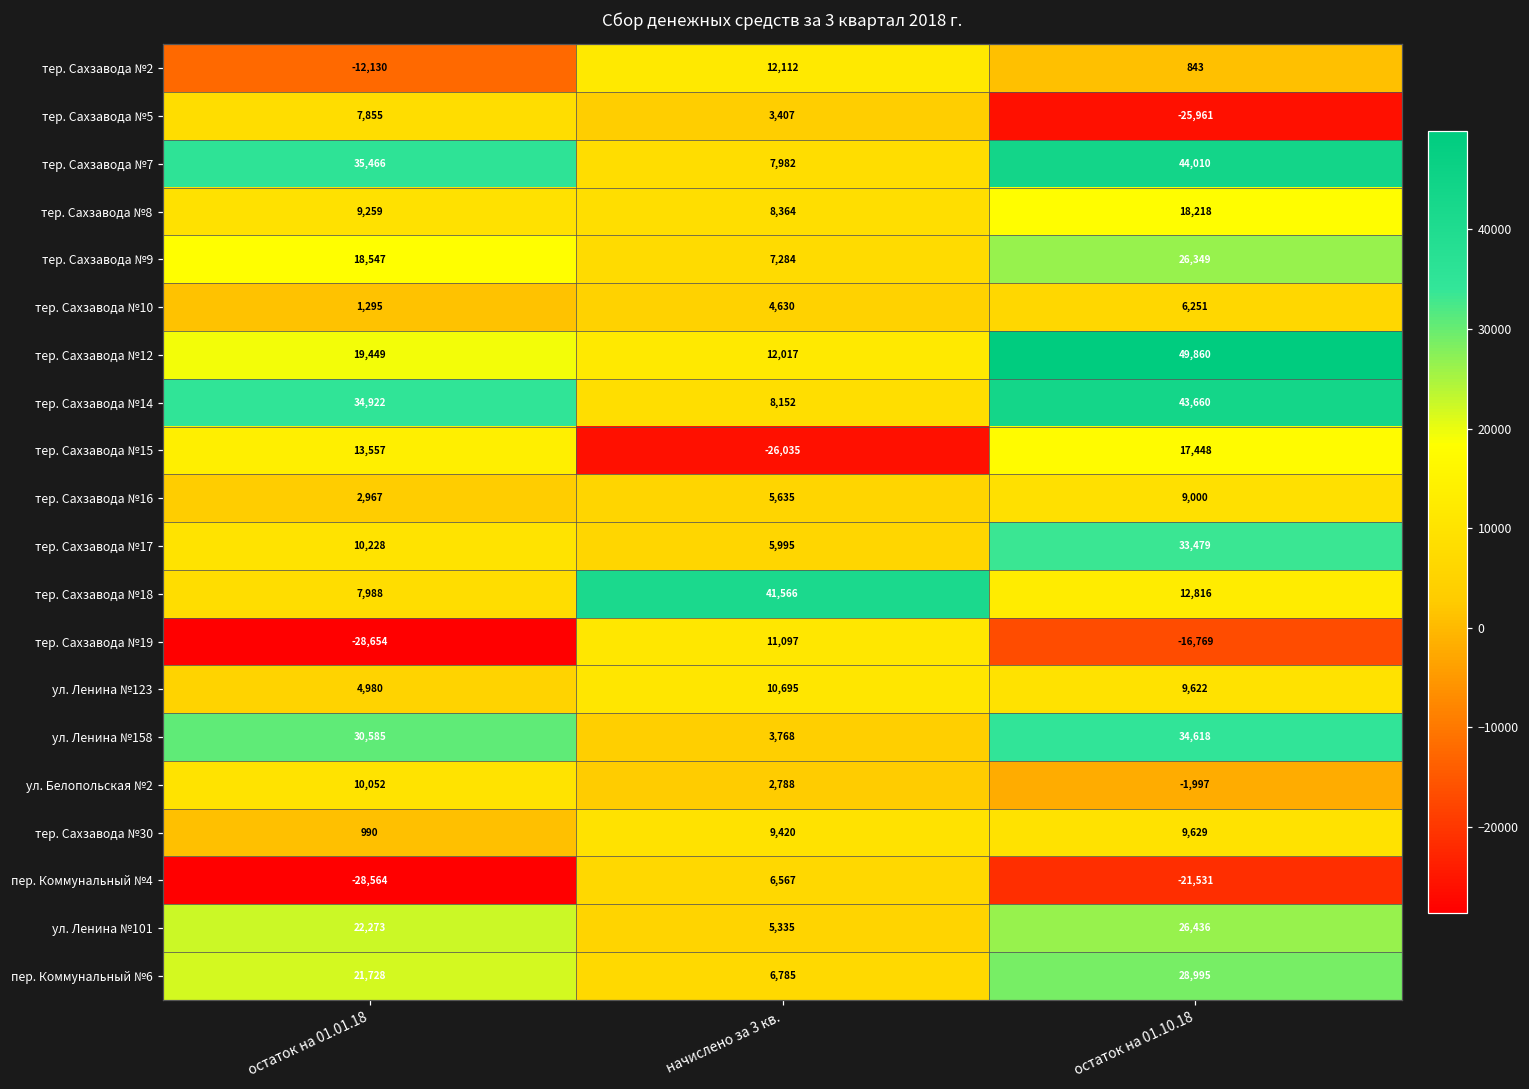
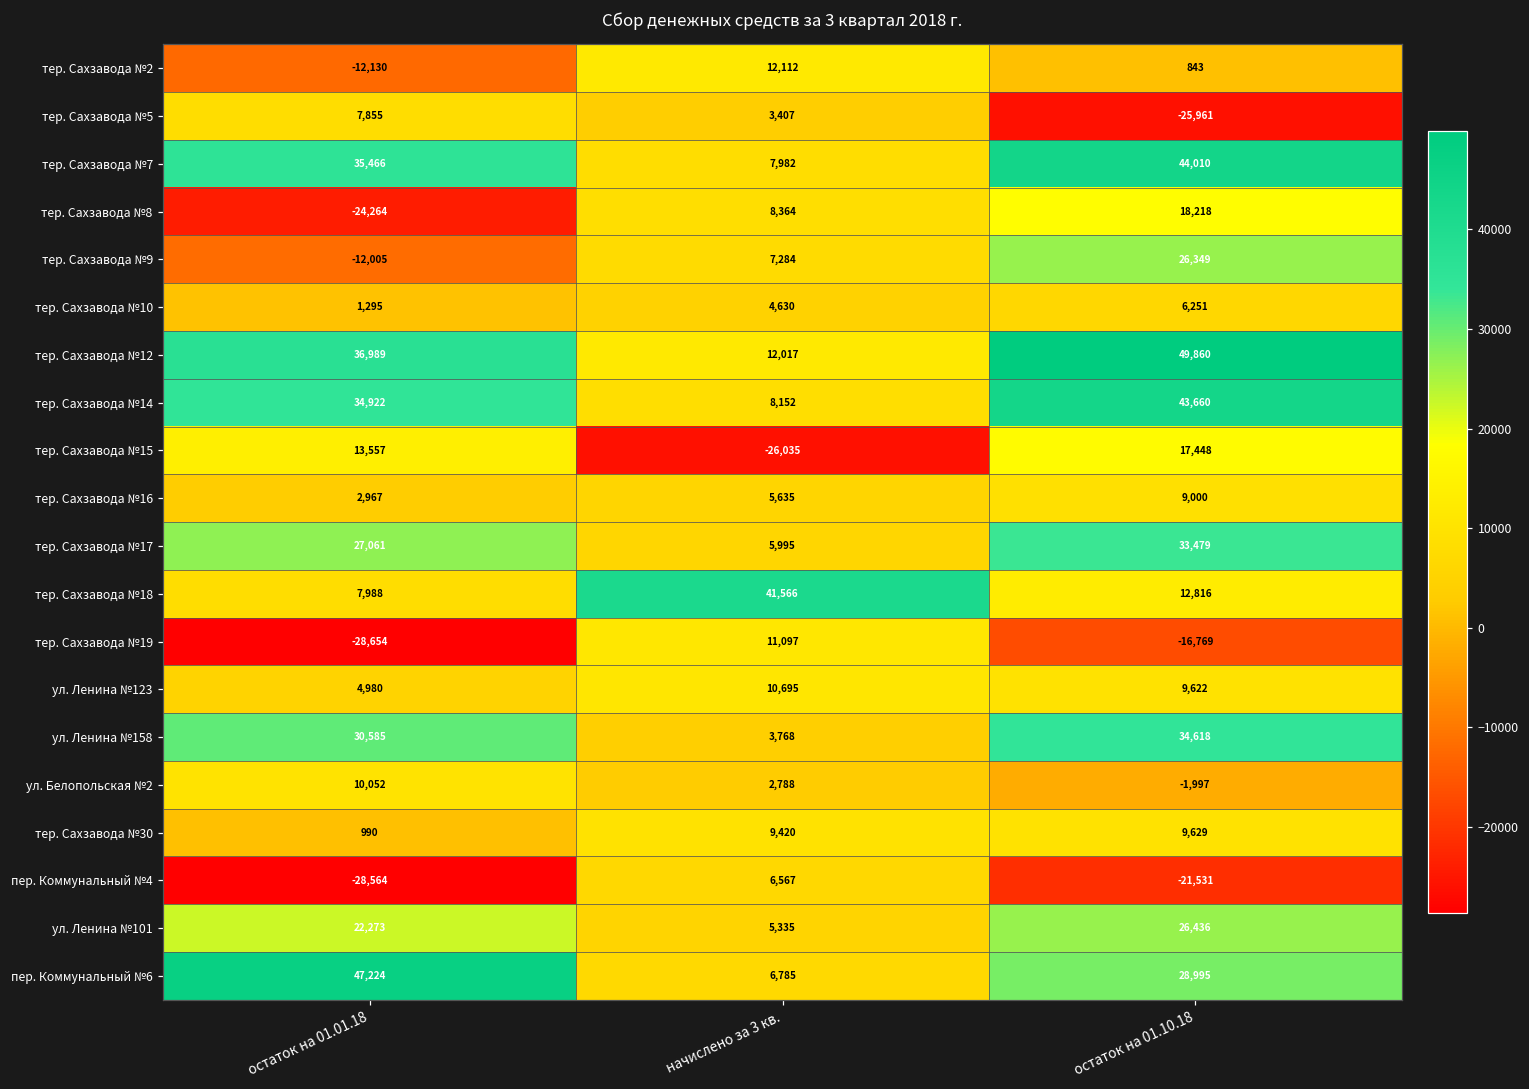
  {
    "тер. Сахзавода №2": {
      "остаток на 01.01.18": "-12,130",
      "начислено за 3 кв.": "12,112",
      "остаток на 01.10.18": "843"
    },
    "тер. Сахзавода №5": {
      "остаток на 01.01.18": "7,855",
      "начислено за 3 кв.": "3,407",
      "остаток на 01.10.18": "-25,961"
    },
    "тер. Сахзавода №7": {
      "остаток на 01.01.18": "35,466",
      "начислено за 3 кв.": "7,982",
      "остаток на 01.10.18": "44,010"
    },
    "тер. Сахзавода №8": {
-     "остаток на 01.01.18": "9,259",
+     "остаток на 01.01.18": "-24,264",
      "начислено за 3 кв.": "8,364",
      "остаток на 01.10.18": "18,218"
    },
    "тер. Сахзавода №9": {
-     "остаток на 01.01.18": "18,547",
+     "остаток на 01.01.18": "-12,005",
      "начислено за 3 кв.": "7,284",
      "остаток на 01.10.18": "26,349"
    },
    "тер. Сахзавода №10": {
      "остаток на 01.01.18": "1,295",
      "начислено за 3 кв.": "4,630",
      "остаток на 01.10.18": "6,251"
    },
    "тер. Сахзавода №12": {
-     "остаток на 01.01.18": "19,449",
+     "остаток на 01.01.18": "36,989",
      "начислено за 3 кв.": "12,017",
      "остаток на 01.10.18": "49,860"
    },
    "тер. Сахзавода №14": {
      "остаток на 01.01.18": "34,922",
      "начислено за 3 кв.": "8,152",
      "остаток на 01.10.18": "43,660"
    },
    "тер. Сахзавода №15": {
      "остаток на 01.01.18": "13,557",
      "начислено за 3 кв.": "-26,035",
      "остаток на 01.10.18": "17,448"
    },
    "тер. Сахзавода №16": {
      "остаток на 01.01.18": "2,967",
      "начислено за 3 кв.": "5,635",
      "остаток на 01.10.18": "9,000"
    },
    "тер. Сахзавода №17": {
-     "остаток на 01.01.18": "10,228",
+     "остаток на 01.01.18": "27,061",
      "начислено за 3 кв.": "5,995",
      "остаток на 01.10.18": "33,479"
    },
    "тер. Сахзавода №18": {
      "остаток на 01.01.18": "7,988",
      "начислено за 3 кв.": "41,566",
      "остаток на 01.10.18": "12,816"
    },
    "тер. Сахзавода №19": {
      "остаток на 01.01.18": "-28,654",
      "начислено за 3 кв.": "11,097",
      "остаток на 01.10.18": "-16,769"
    },
    "ул. Ленина №123": {
      "остаток на 01.01.18": "4,980",
      "начислено за 3 кв.": "10,695",
      "остаток на 01.10.18": "9,622"
    },
    "ул. Ленина №158": {
      "остаток на 01.01.18": "30,585",
      "начислено за 3 кв.": "3,768",
      "остаток на 01.10.18": "34,618"
    },
    "ул. Белопольская №2": {
      "остаток на 01.01.18": "10,052",
      "начислено за 3 кв.": "2,788",
      "остаток на 01.10.18": "-1,997"
    },
    "тер. Сахзавода №30": {
      "остаток на 01.01.18": "990",
      "начислено за 3 кв.": "9,420",
      "остаток на 01.10.18": "9,629"
    },
    "пер. Коммунальный №4": {
      "остаток на 01.01.18": "-28,564",
      "начислено за 3 кв.": "6,567",
      "остаток на 01.10.18": "-21,531"
    },
    "ул. Ленина №101": {
      "остаток на 01.01.18": "22,273",
      "начислено за 3 кв.": "5,335",
      "остаток на 01.10.18": "26,436"
    },
    "пер. Коммунальный №6": {
-     "остаток на 01.01.18": "21,728",
+     "остаток на 01.01.18": "47,224",
      "начислено за 3 кв.": "6,785",
      "остаток на 01.10.18": "28,995"
    }
  }
